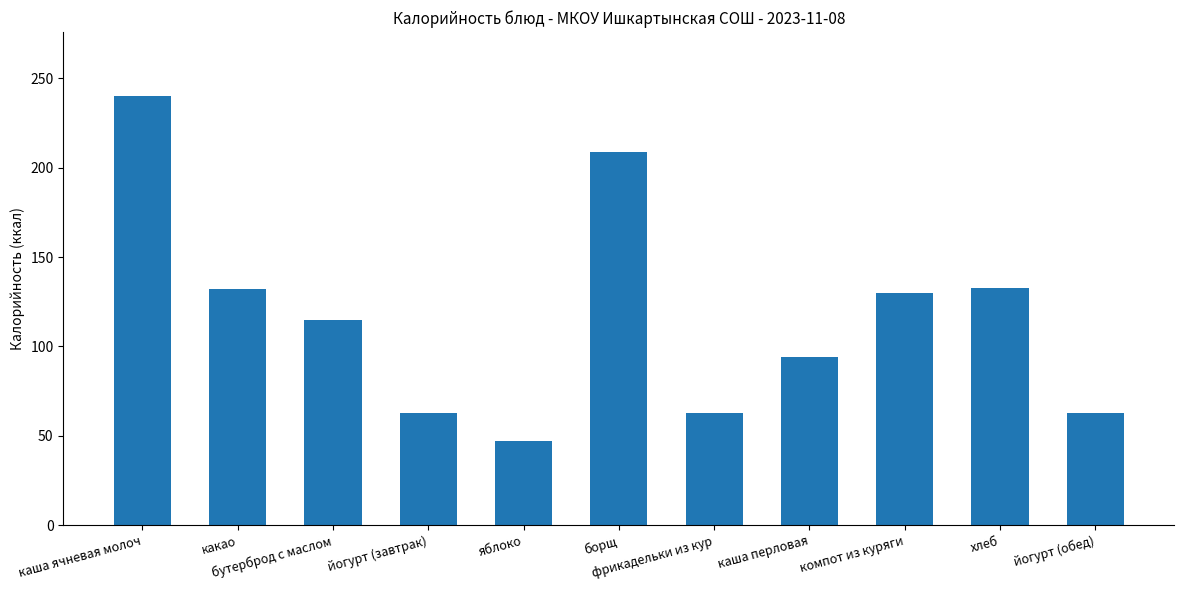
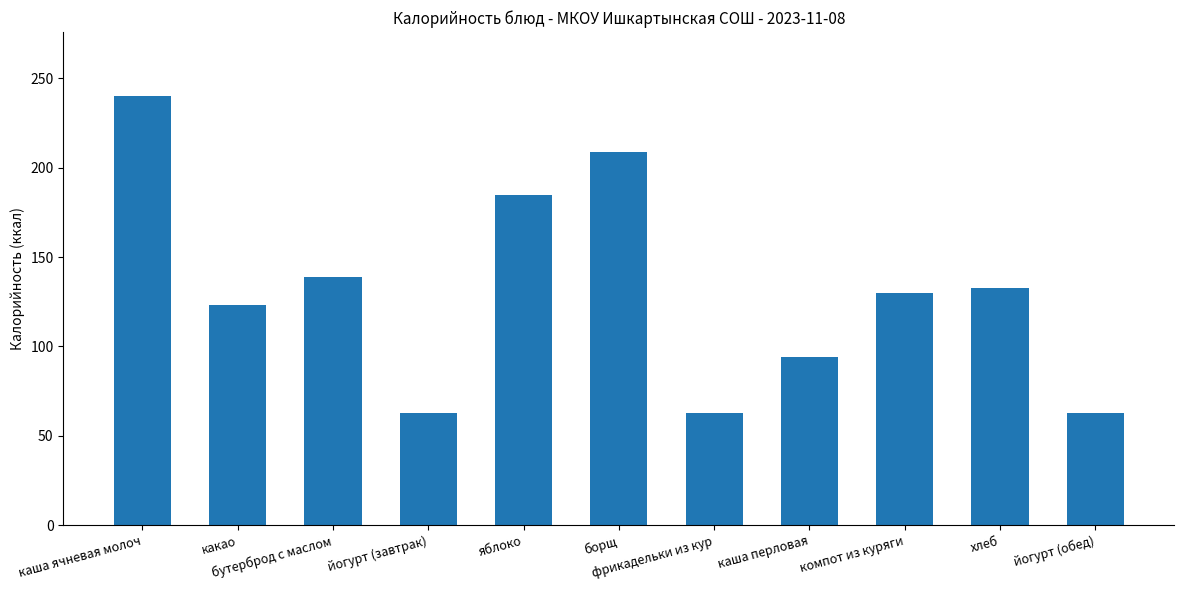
  {
    "каша ячневая молоч": 240,
-   "какао": 132,
-   "бутерброд с маслом": 115,
+   "какао": 123,
+   "бутерброд с маслом": 139,
    "йогурт (завтрак)": 63,
-   "яблоко": 47,
+   "яблоко": 185,
    "борщ": 209,
    "фрикадельки из кур": 63,
    "каша перловая": 94,
    "компот из куряги": 130,
    "хлеб": 133,
    "йогурт (обед)": 63
  }
